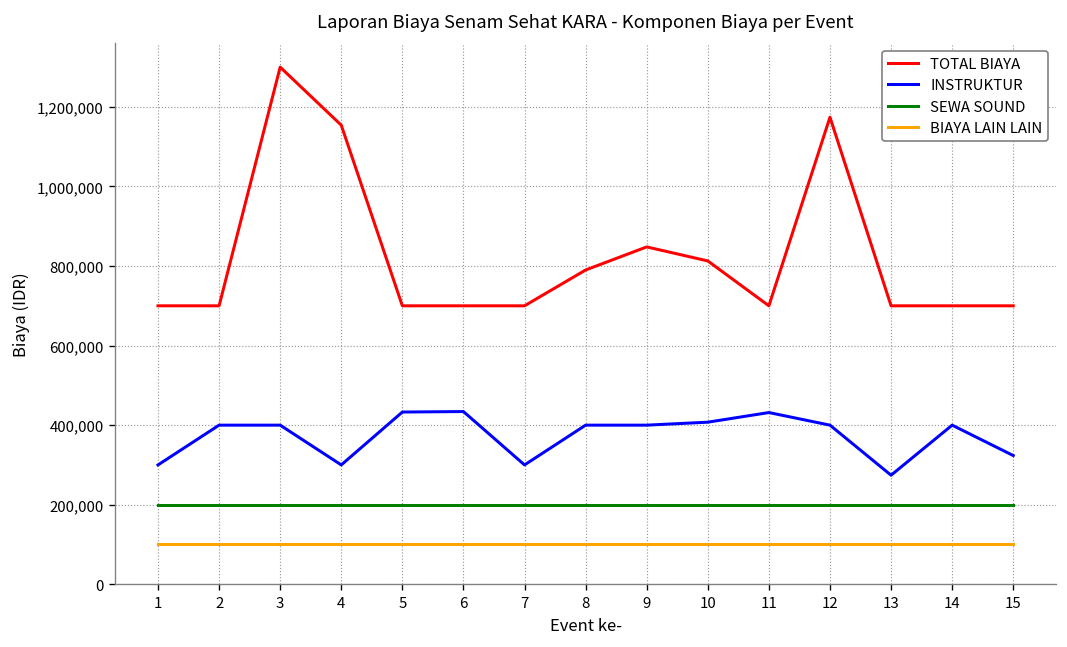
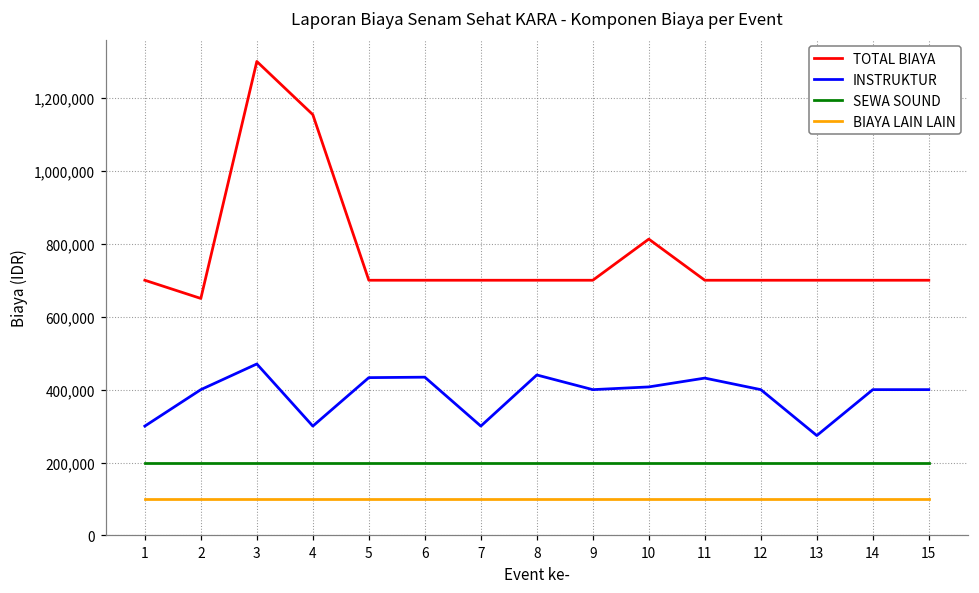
  {
    "TOTAL BIAYA": {
      "1": "700,000",
-     "2": "700,000",
+     "2": "650,000",
      "3": "1,300,000",
      "4": "1,150,000",
      "5": "700,000",
      "6": "700,000",
      "7": "700,000",
-     "8": "790,000",
-     "9": "850,000",
+     "8": "700,000",
+     "9": "700,000",
      "10": "810,000",
      "11": "700,000",
-     "12": "1,170,000",
+     "12": "700,000",
      "13": "700,000",
      "14": "700,000",
      "15": "700,000"
    },
    "INSTRUKTUR": {
      "1": "300,000",
      "2": "400,000",
-     "3": "400,000",
+     "3": "470,000",
      "4": "300,000",
      "5": "430,000",
      "6": "430,000",
      "7": "300,000",
-     "8": "400,000",
+     "8": "440,000",
      "9": "400,000",
      "10": "410,000",
      "11": "430,000",
      "12": "400,000",
      "13": "270,000",
      "14": "400,000",
-     "15": "320,000"
+     "15": "400,000"
    },
    "SEWA SOUND": {
      "1": "200,000",
      "2": "200,000",
      "3": "200,000",
      "4": "200,000",
      "5": "200,000",
      "6": "200,000",
      "7": "200,000",
      "8": "200,000",
      "9": "200,000",
      "10": "200,000",
      "11": "200,000",
      "12": "200,000",
      "13": "200,000",
      "14": "200,000",
      "15": "200,000"
    },
    "BIAYA LAIN LAIN": {
      "1": "100,000",
      "2": "100,000",
      "3": "100,000",
      "4": "100,000",
      "5": "100,000",
      "6": "100,000",
      "7": "100,000",
      "8": "100,000",
      "9": "100,000",
      "10": "100,000",
      "11": "100,000",
      "12": "100,000",
      "13": "100,000",
      "14": "100,000",
      "15": "100,000"
    }
  }
